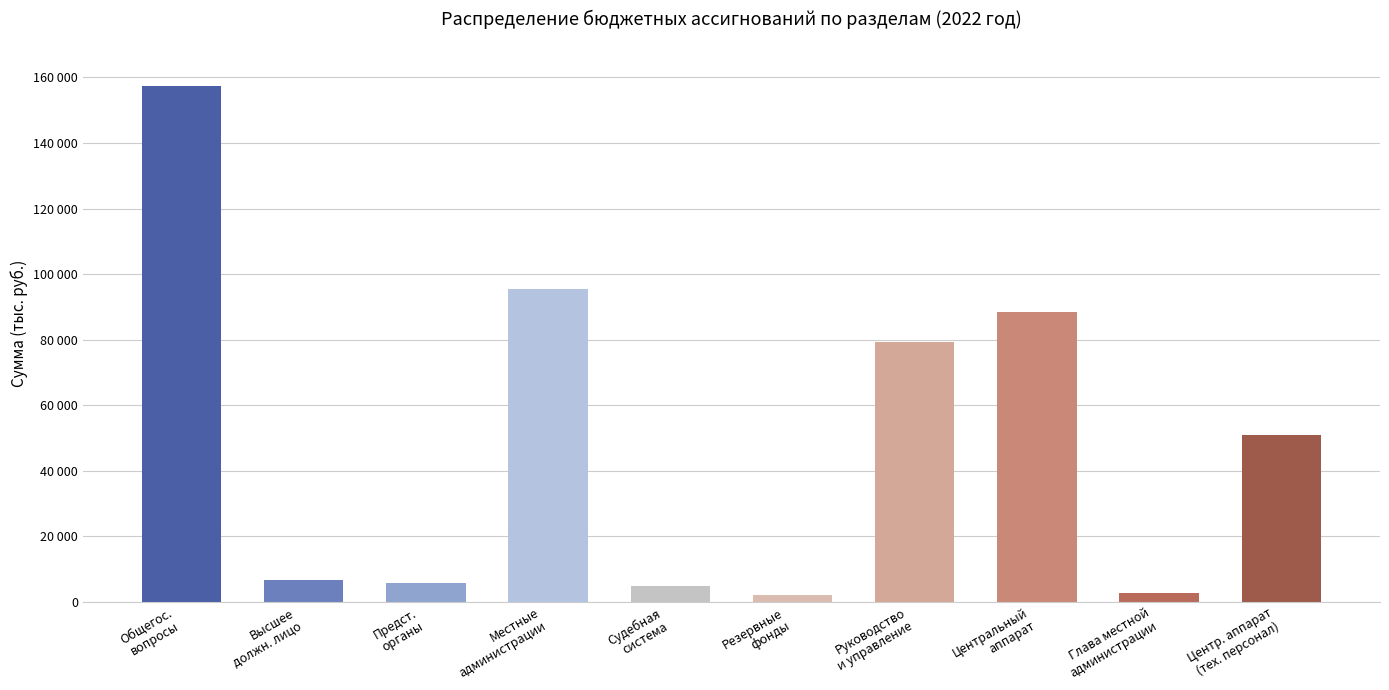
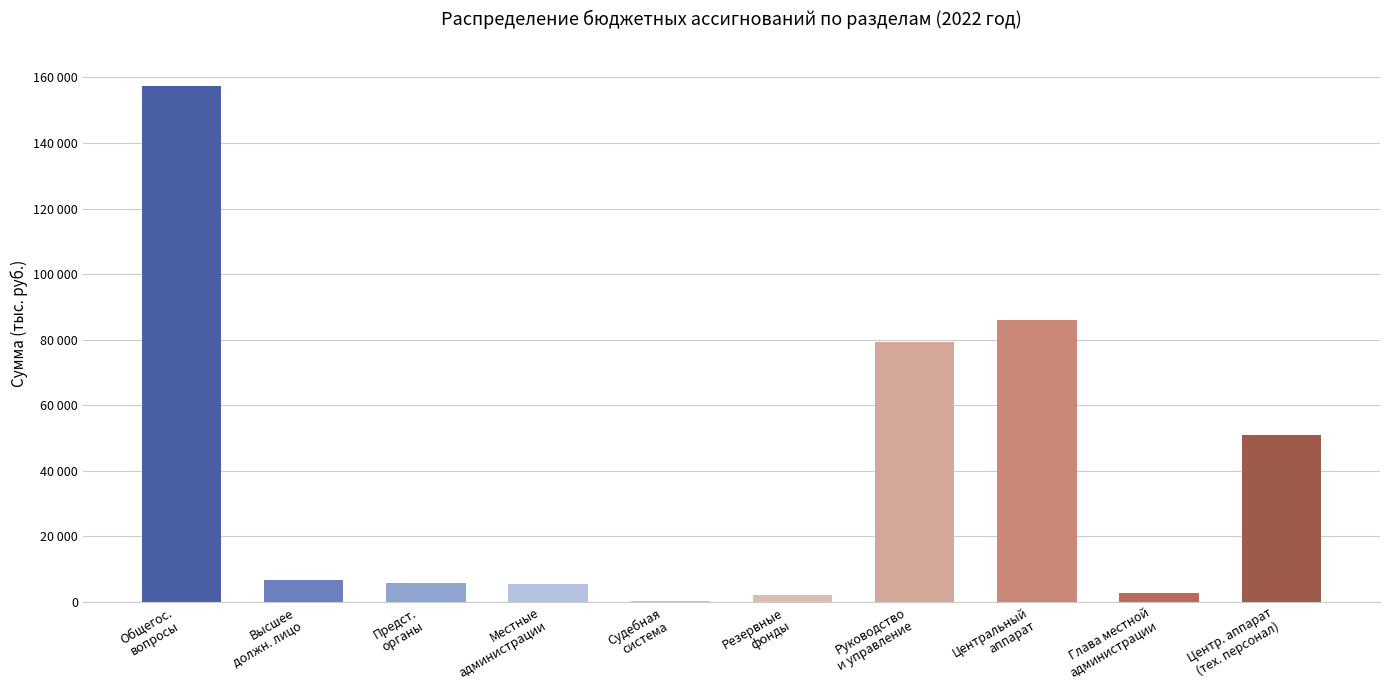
  {
    "Общегос. вопросы": 158000,
    "Высшее должн. лицо": 7000,
    "Предст. органы": 6000,
-   "Местные администрации": 95000,
-   "Судебная система": 5000,
+   "Местные администрации": 5000,
+   "Судебная система": 0,
    "Резервные фонды": 2000,
    "Руководство и управление": 79000,
-   "Центральный аппарат": 88000,
+   "Центральный аппарат": 86000,
    "Глава местной администрации": 3000,
    "Центр. аппарат (тех. персонал)": 51000
  }
